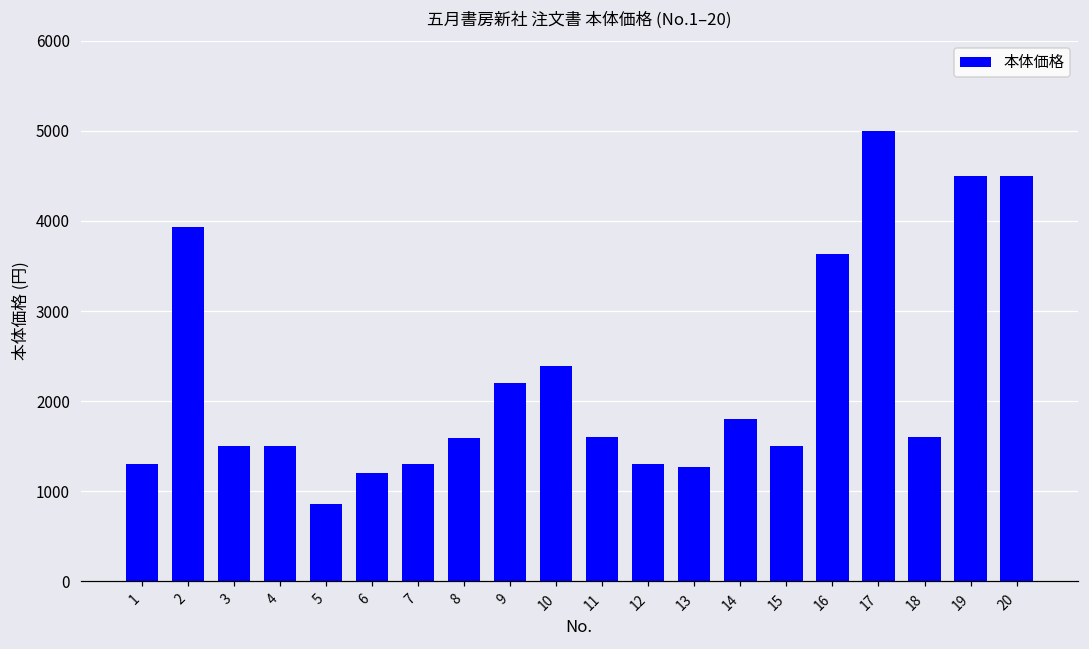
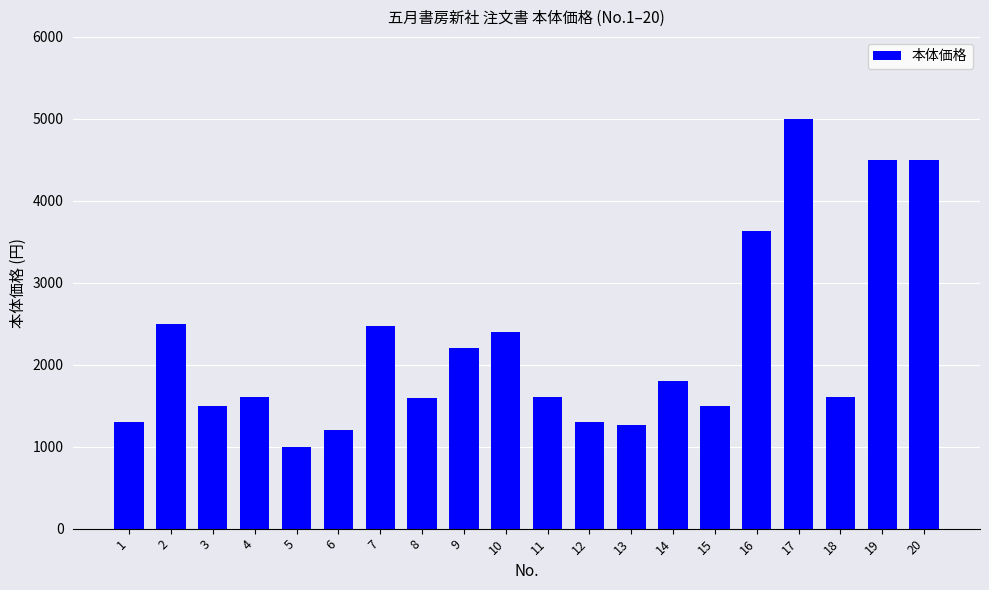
  {
    "1": 1300,
-   "2": 3900,
+   "2": 2500,
    "3": 1500,
-   "4": 1500,
-   "5": 900,
+   "4": 1600,
+   "5": 1000,
    "6": 1200,
-   "7": 1300,
+   "7": 2500,
    "8": 1600,
    "9": 2200,
    "10": 2400,
    "11": 1600,
    "12": 1300,
    "13": 1300,
    "14": 1800,
    "15": 1500,
    "16": 3600,
    "17": 5000,
    "18": 1600,
    "19": 4500,
    "20": 4500
  }
